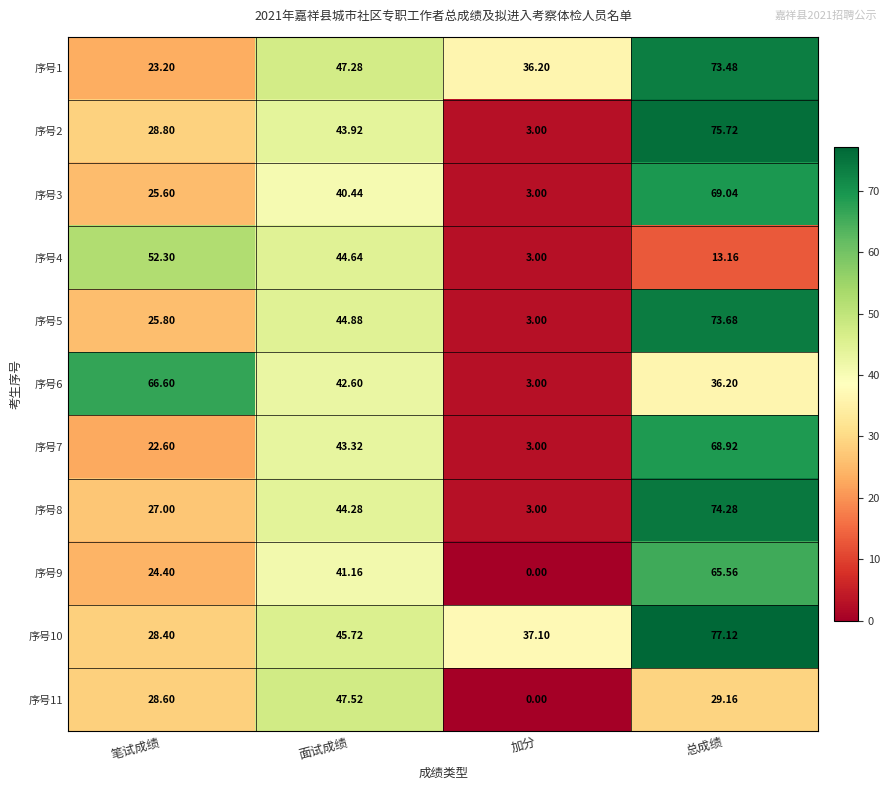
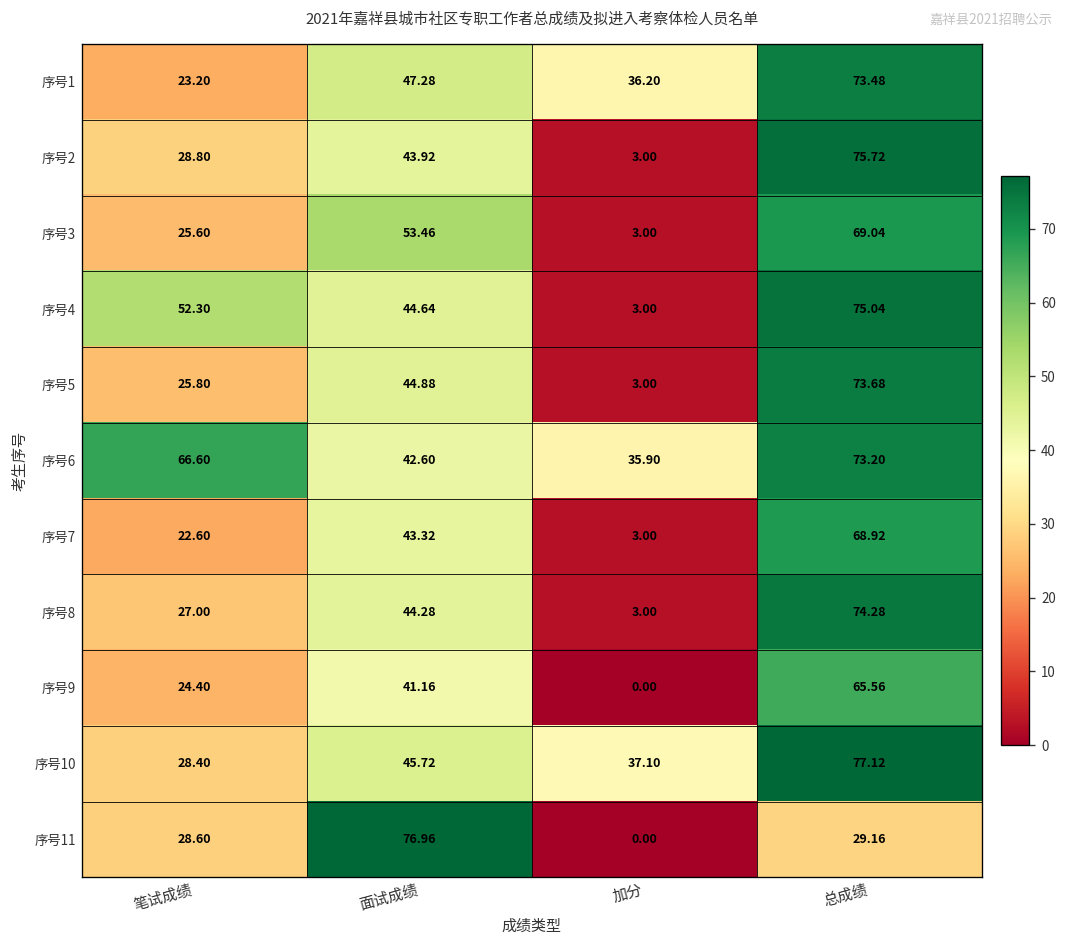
  {
    "序号1": {
      "笔试成绩": 23.20,
      "面试成绩": 47.28,
      "加分": 36.20,
      "总成绩": 73.48
    },
    "序号2": {
      "笔试成绩": 28.80,
      "面试成绩": 43.92,
      "加分": 3.00,
      "总成绩": 75.72
    },
    "序号3": {
      "笔试成绩": 25.60,
-     "面试成绩": 40.44,
+     "面试成绩": 53.46,
      "加分": 3.00,
      "总成绩": 69.04
    },
    "序号4": {
      "笔试成绩": 52.30,
      "面试成绩": 44.64,
      "加分": 3.00,
-     "总成绩": 13.16
+     "总成绩": 75.04
    },
    "序号5": {
      "笔试成绩": 25.80,
      "面试成绩": 44.88,
      "加分": 3.00,
      "总成绩": 73.68
    },
    "序号6": {
      "笔试成绩": 66.60,
      "面试成绩": 42.60,
-     "加分": 3.00,
-     "总成绩": 36.20
+     "加分": 35.90,
+     "总成绩": 73.20
    },
    "序号7": {
      "笔试成绩": 22.60,
      "面试成绩": 43.32,
      "加分": 3.00,
      "总成绩": 68.92
    },
    "序号8": {
      "笔试成绩": 27.00,
      "面试成绩": 44.28,
      "加分": 3.00,
      "总成绩": 74.28
    },
    "序号9": {
      "笔试成绩": 24.40,
      "面试成绩": 41.16,
      "加分": 0.00,
      "总成绩": 65.56
    },
    "序号10": {
      "笔试成绩": 28.40,
      "面试成绩": 45.72,
      "加分": 37.10,
      "总成绩": 77.12
    },
    "序号11": {
      "笔试成绩": 28.60,
-     "面试成绩": 47.52,
+     "面试成绩": 76.96,
      "加分": 0.00,
      "总成绩": 29.16
    }
  }
